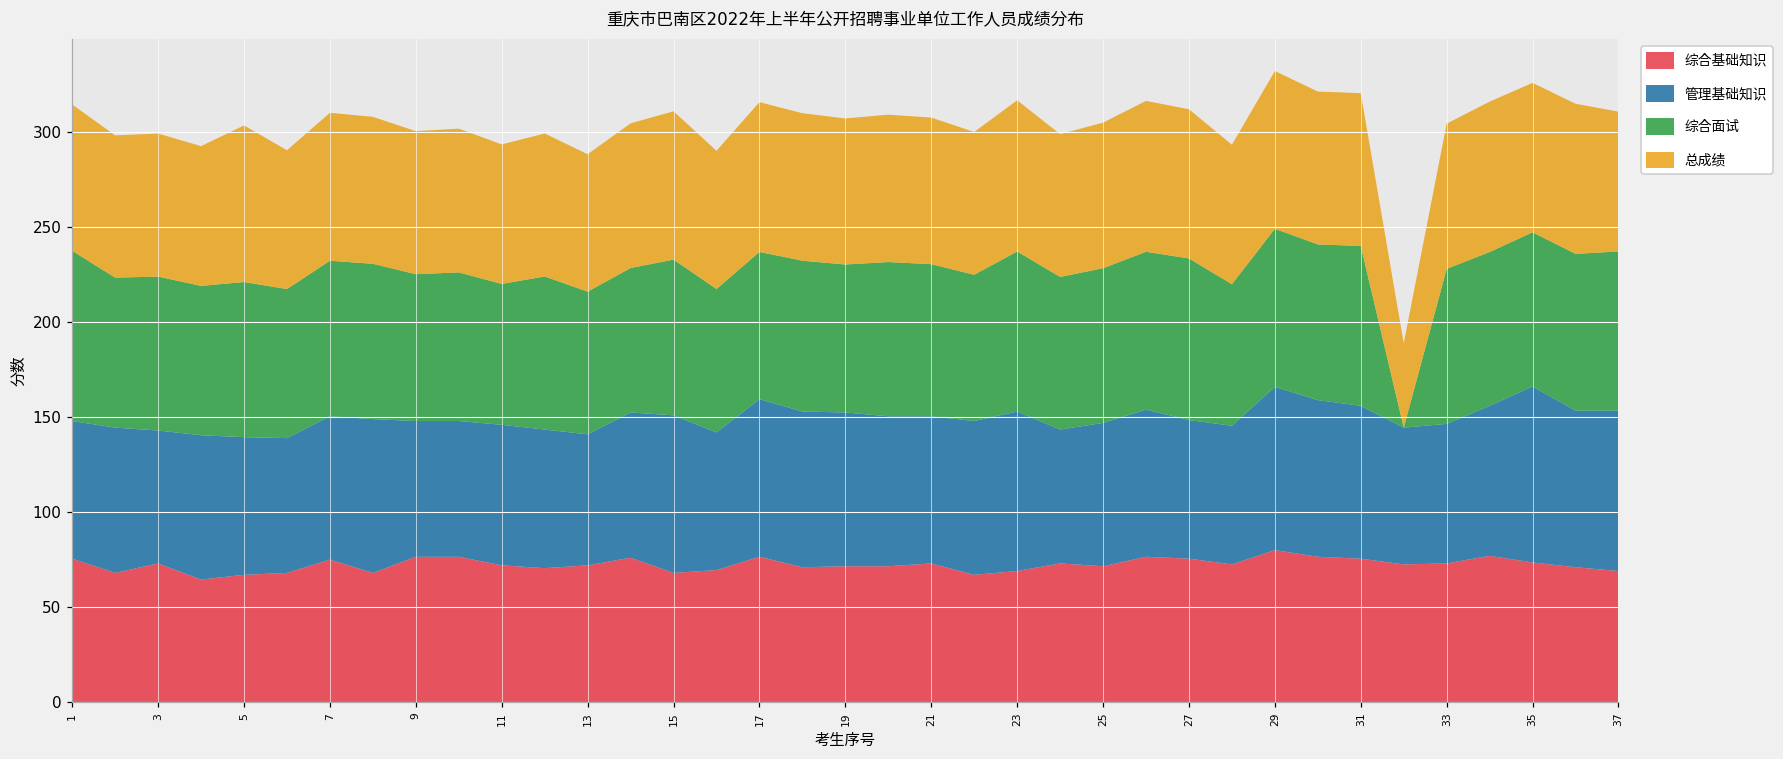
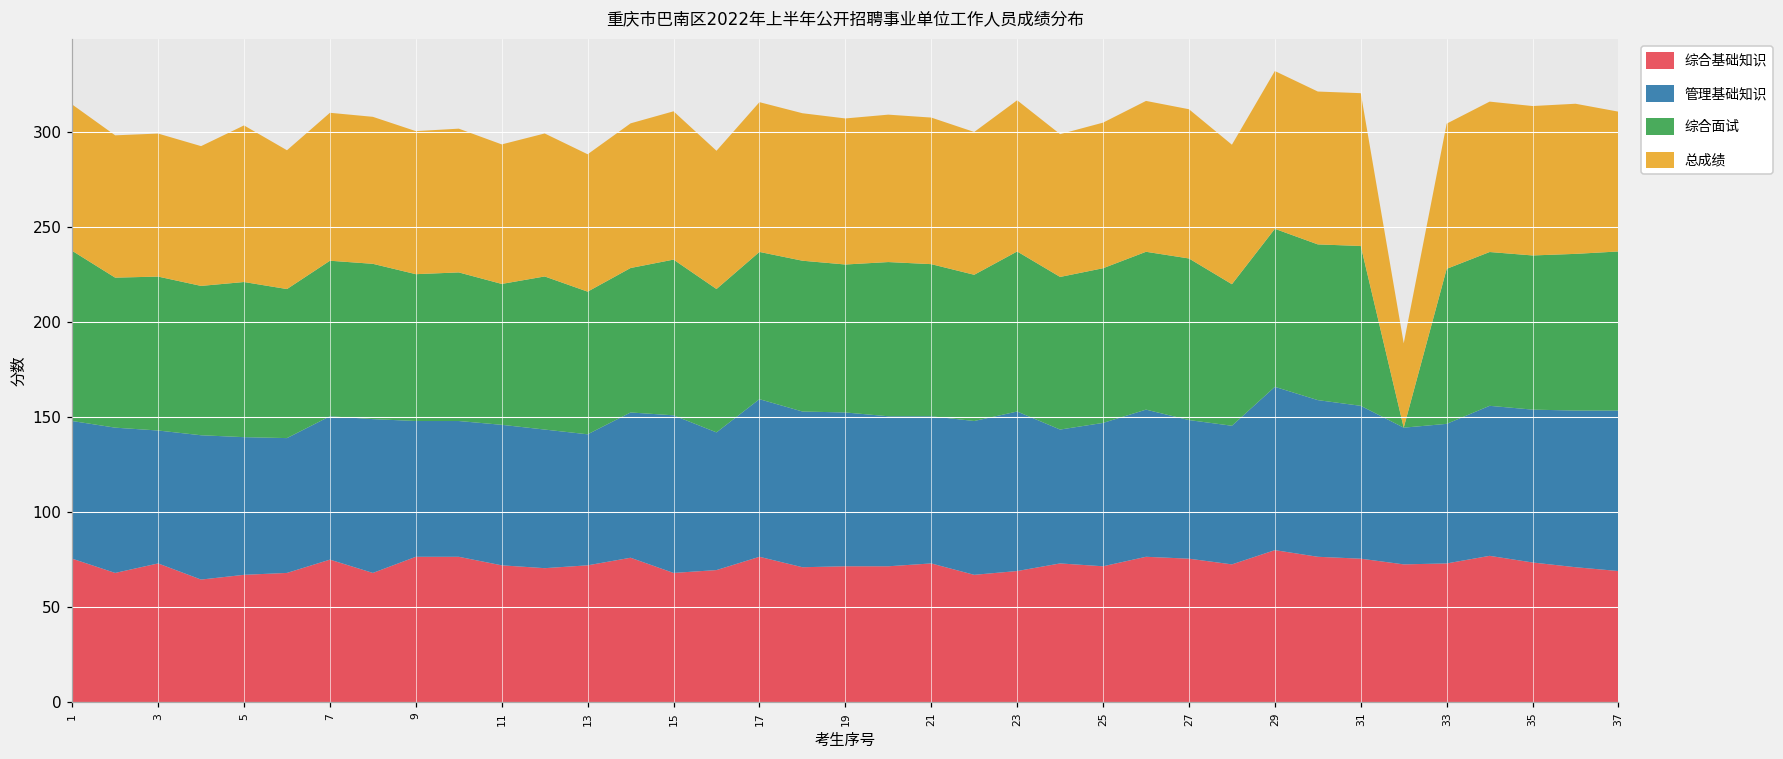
  {
    "综合基础知识": {
      "1": 76,
      "3": 73,
      "5": 67,
      "7": 75,
      "9": 77,
      "11": 72,
      "13": 72,
      "15": 68,
      "17": 77,
      "19": 72,
      "21": 73,
      "23": 69,
      "25": 72,
      "27": 76,
      "29": 80,
      "31": 76,
      "33": 73,
      "35": 74,
      "37": 69
    },
    "管理基础知识": {
      "1": 73,
      "3": 70,
      "5": 73,
      "7": 76,
      "9": 72,
      "11": 74,
      "13": 69,
      "15": 83,
      "17": 83,
      "19": 81,
      "21": 78,
      "23": 84,
      "25": 76,
      "27": 73,
      "29": 86,
      "31": 81,
      "33": 74,
-     "35": 93,
+     "35": 81,
      "37": 85
    },
    "综合面试": {
      "1": 90,
      "3": 81,
      "5": 82,
      "7": 82,
      "9": 77,
      "11": 74,
      "13": 75,
      "15": 82,
      "17": 78,
      "19": 78,
      "21": 80,
      "23": 84,
      "25": 81,
      "27": 85,
      "29": 83,
      "31": 84,
      "33": 82,
      "35": 81,
      "37": 84
    },
    "总成绩": {
      "1": 77,
      "3": 75,
      "5": 82,
      "7": 78,
      "9": 75,
      "11": 73,
      "13": 72,
      "15": 78,
      "17": 79,
      "19": 77,
      "21": 77,
      "23": 80,
      "25": 77,
      "27": 79,
      "29": 83,
      "31": 80,
      "33": 76,
      "35": 79,
      "37": 74
    }
  }
